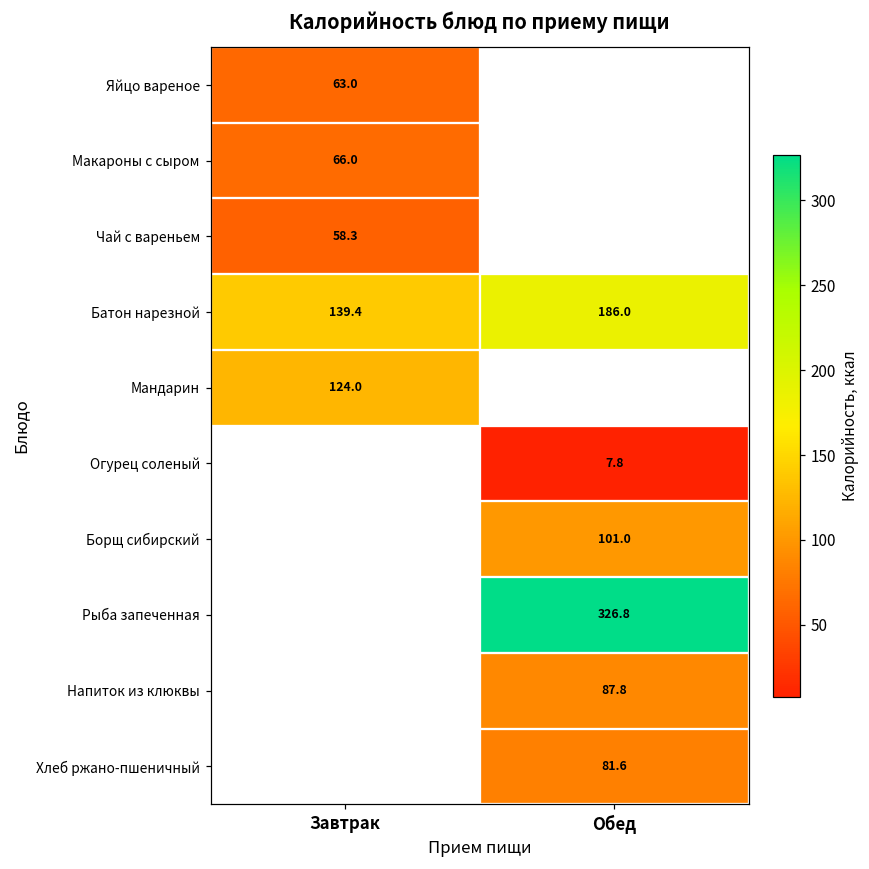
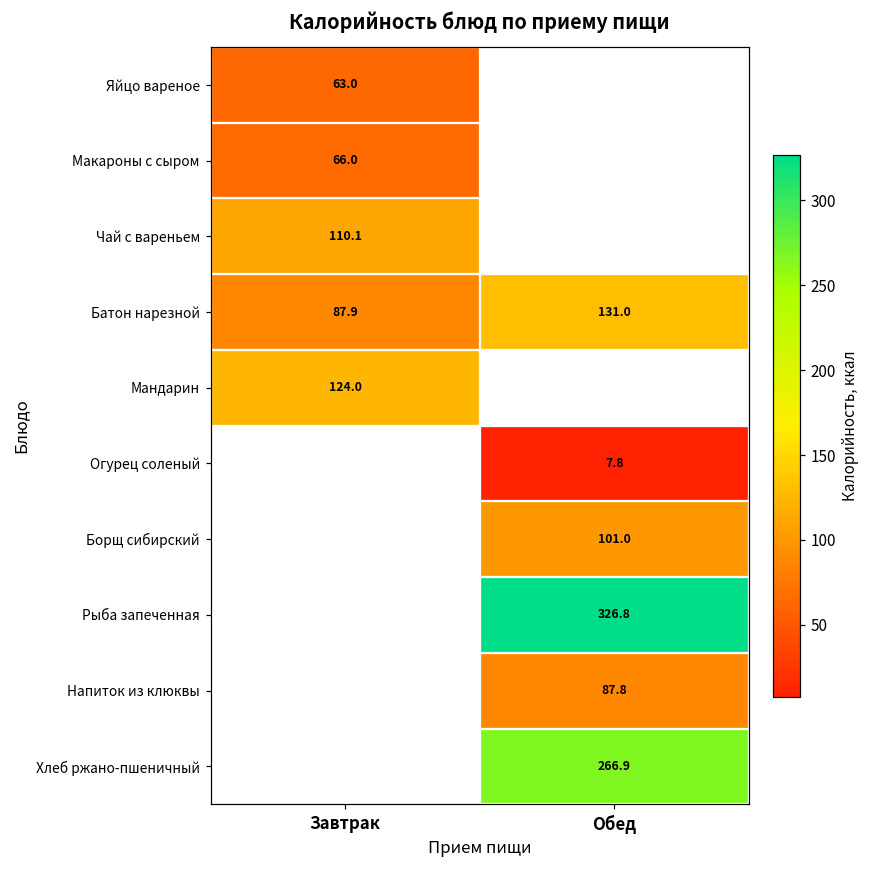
  {
    "Яйцо вареное": {
      "Завтрак": 63.0
    },
    "Макароны с сыром": {
      "Завтрак": 66.0
    },
    "Чай с вареньем": {
-     "Завтрак": 58.3
+     "Завтрак": 110.1
    },
    "Батон нарезной": {
-     "Завтрак": 139.4,
-     "Обед": 186.0
+     "Завтрак": 87.9,
+     "Обед": 131.0
    },
    "Мандарин": {
      "Завтрак": 124.0
    },
    "Огурец соленый": {
      "Обед": 7.8
    },
    "Борщ сибирский": {
      "Обед": 101.0
    },
    "Рыба запеченная": {
      "Обед": 326.8
    },
    "Напиток из клюквы": {
      "Обед": 87.8
    },
    "Хлеб ржано-пшеничный": {
-     "Обед": 81.6
+     "Обед": 266.9
    }
  }
